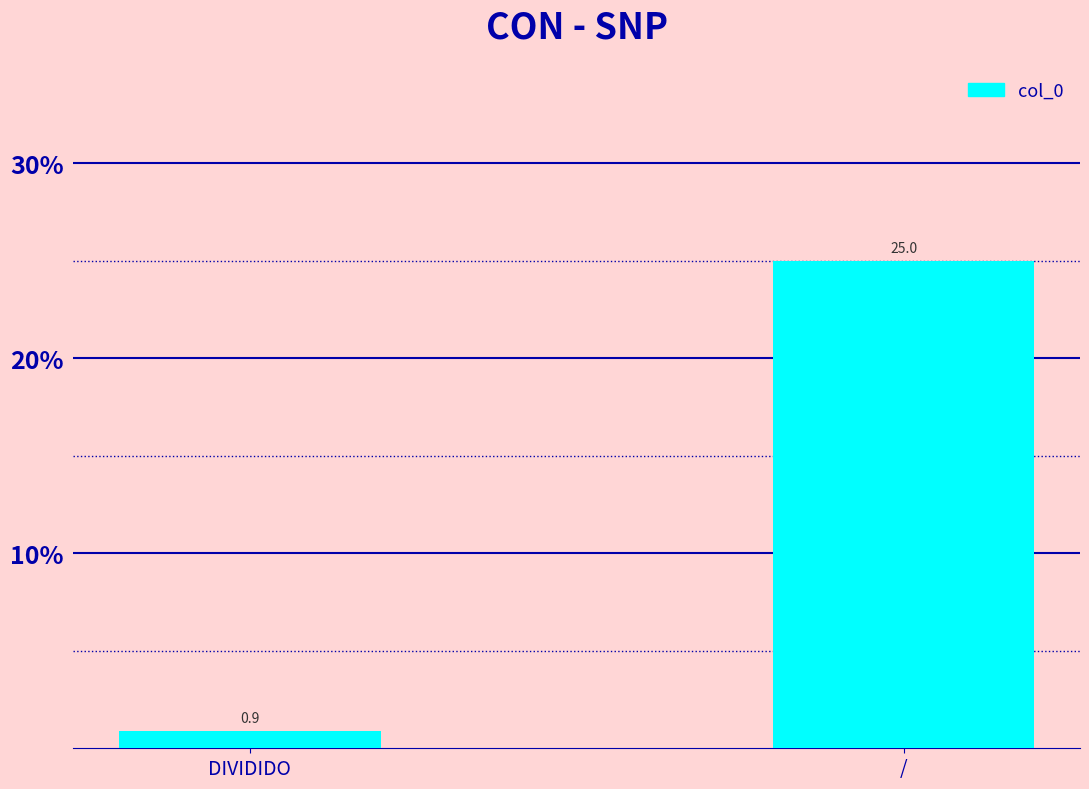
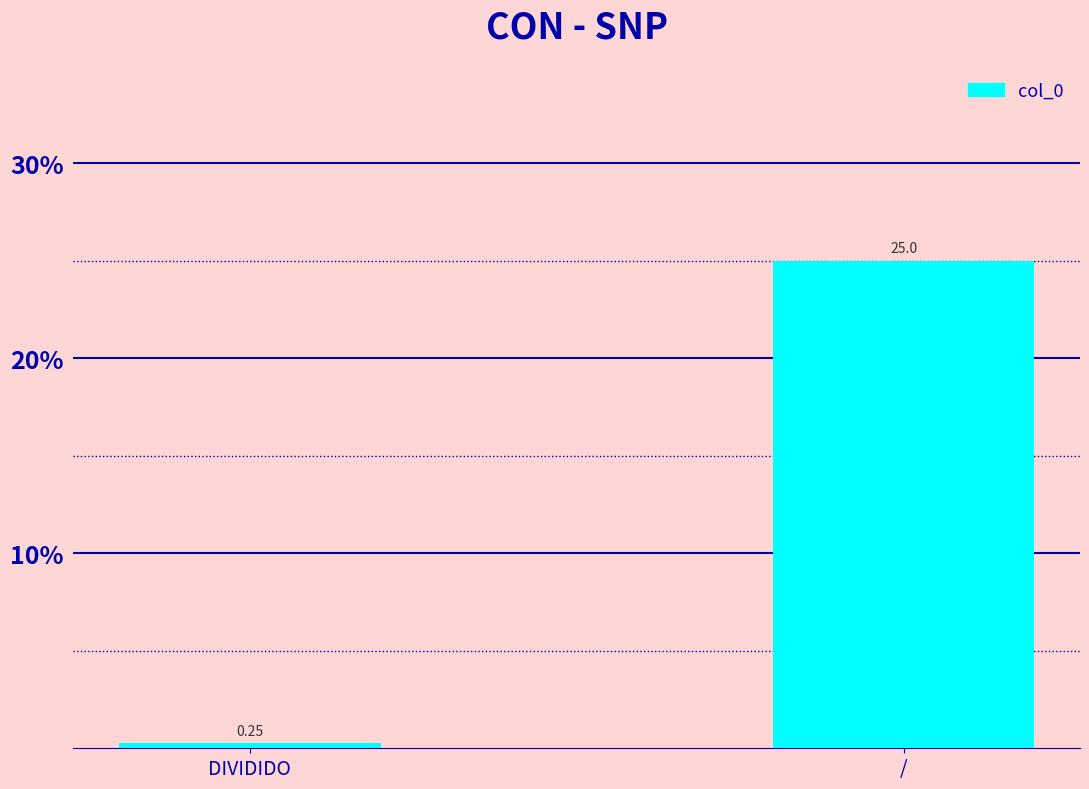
  {
-   "DIVIDIDO": 0.9,
+   "DIVIDIDO": 0.25,
    "/": 25.0
  }
